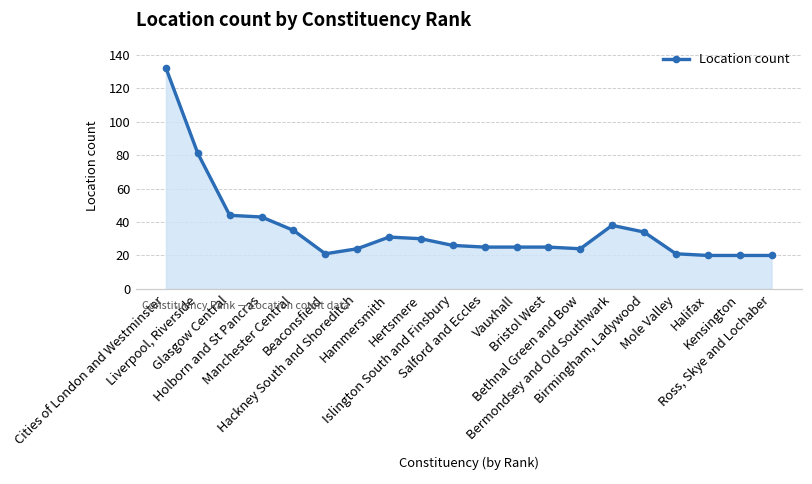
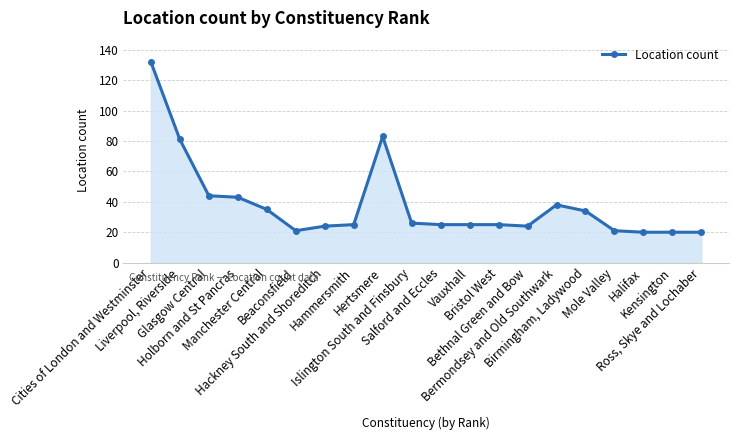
  {
    "Cities of London and Westminster": 132,
    "Liverpool, Riverside": 81,
    "Glasgow Central": 44,
    "Holborn and St Pancras": 43,
    "Manchester Central": 35,
    "Beaconsfield": 21,
    "Hackney South and Shoreditch": 24,
-   "Hammersmith": 31,
-   "Hertsmere": 30,
+   "Hammersmith": 25,
+   "Hertsmere": 83,
    "Islington South and Finsbury": 26,
    "Salford and Eccles": 25,
    "Vauxhall": 25,
    "Bristol West": 25,
    "Bethnal Green and Bow": 24,
    "Bermondsey and Old Southwark": 38,
    "Birmingham, Ladywood": 34,
    "Mole Valley": 21,
    "Halifax": 20,
    "Kensington": 20,
    "Ross, Skye and Lochaber": 20
  }
